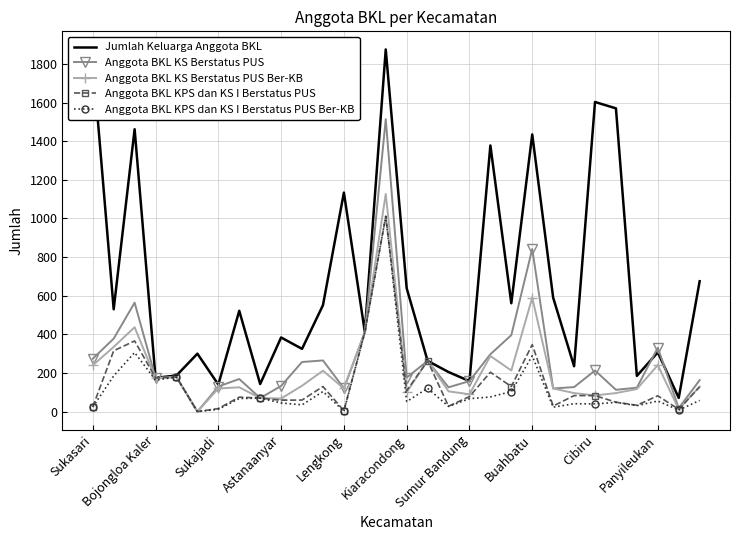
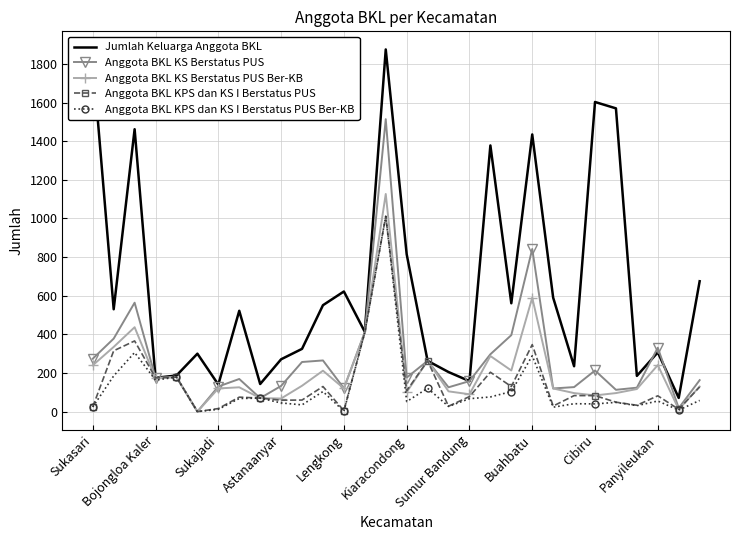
  {
    "Jumlah Keluarga Anggota BKL": {
-     "Astanaanyar": 380,
-     "Lengkong": 1130,
-     "Kiaracondong": 640,
+     "Astanaanyar": 270,
+     "Lengkong": 620,
+     "Kiaracondong": 820,
      "Buahbatu": 1440,
      "Cibiru": 1600,
      "Panyileukan": 310
    }
  }
